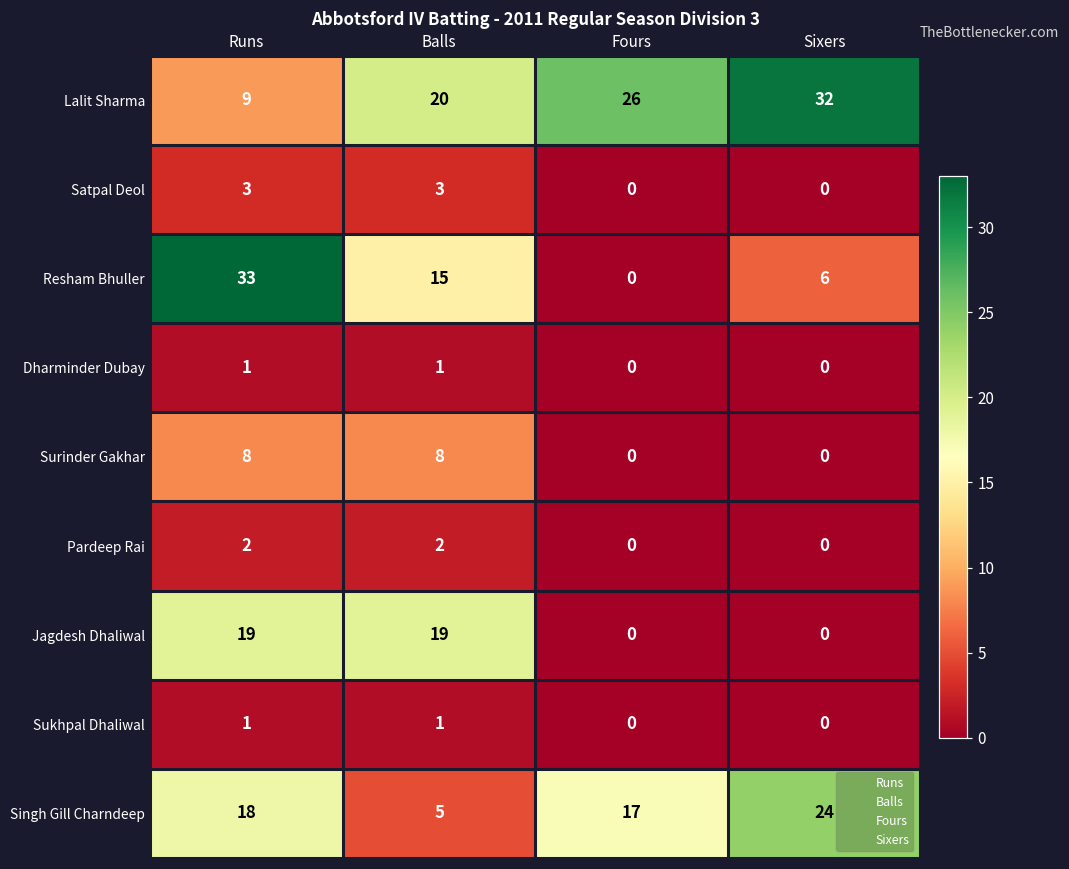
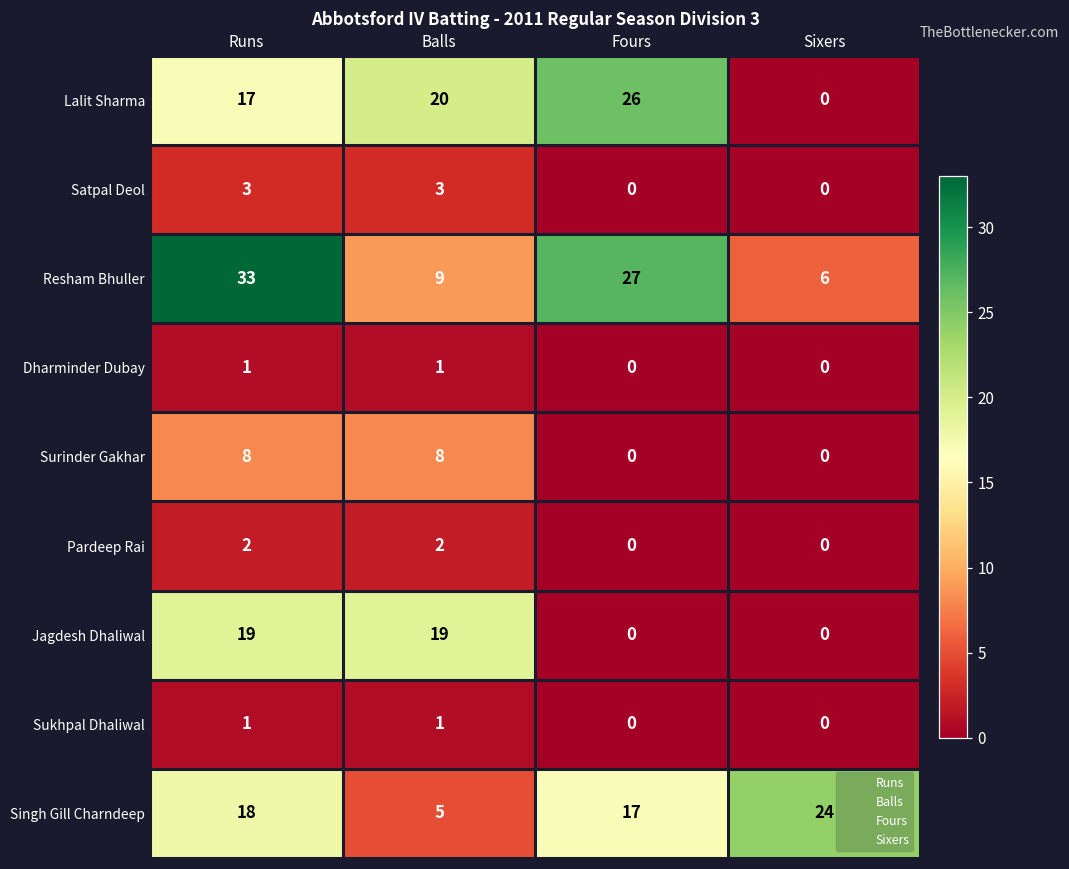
  {
    "Lalit Sharma": {
-     "Runs": 9,
-     "Sixers": 32
+     "Runs": 17,
+     "Sixers": 0
    },
    "Resham Bhuller": {
-     "Balls": 15,
-     "Fours": 0
+     "Balls": 9,
+     "Fours": 27
    }
  }
